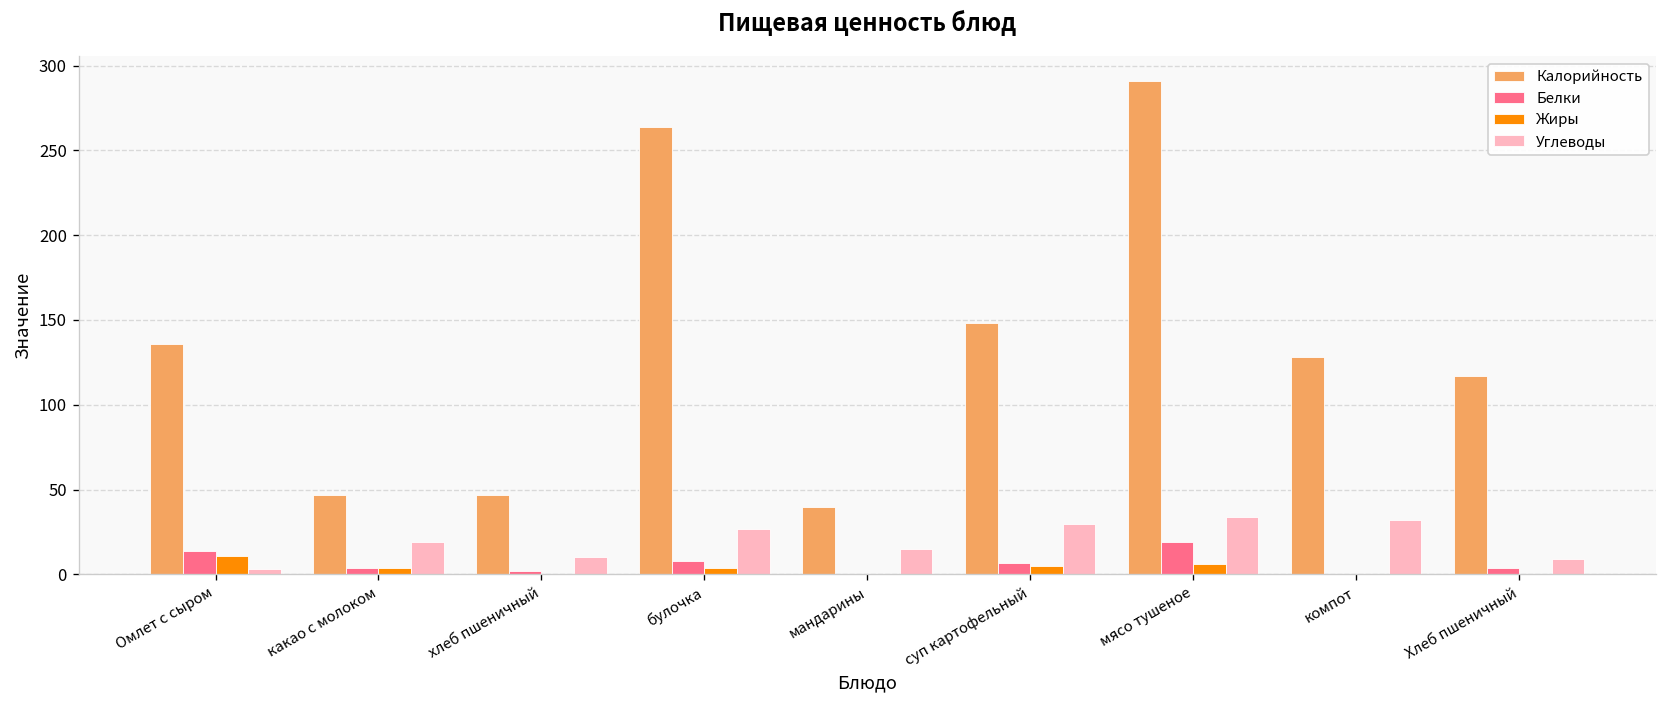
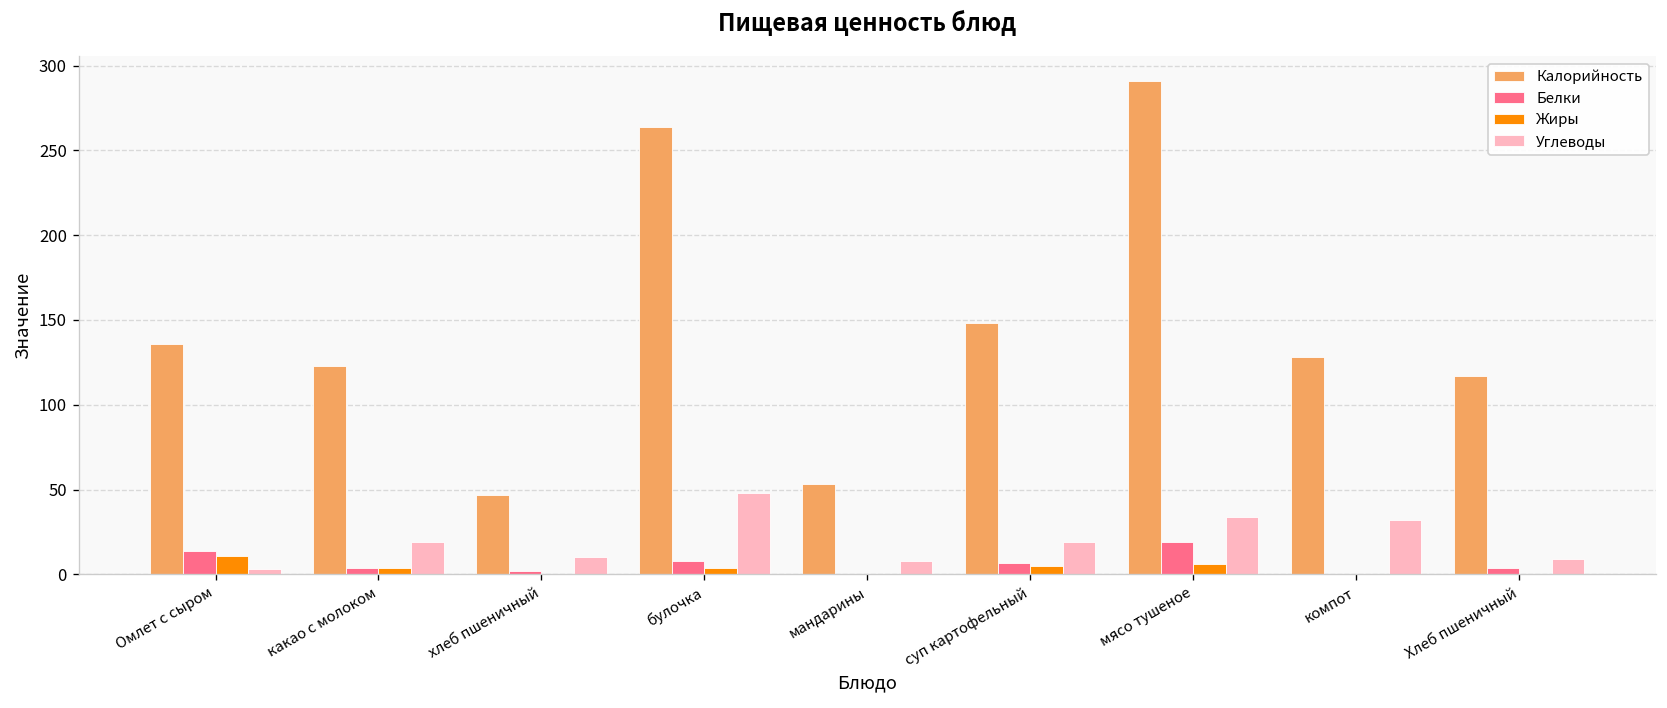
  {
    "Калорийность": {
      "Омлет с сыром": 136,
-     "какао с молоком": 47,
+     "какао с молоком": 123,
      "хлеб пшеничный": 47,
      "булочка": 264,
-     "мандарины": 40,
+     "мандарины": 53,
      "суп картофельный": 148,
      "мясо тушеное": 291,
      "компот": 128,
      "Хлеб пшеничный": 117
    },
    "Белки": {
      "Омлет с сыром": 14,
      "какао с молоком": 4,
      "хлеб пшеничный": 2,
      "булочка": 8,
      "мандарины": 0,
      "суп картофельный": 7,
      "мясо тушеное": 19,
      "компот": 0,
      "Хлеб пшеничный": 4
    },
    "Жиры": {
      "Омлет с сыром": 11,
      "какао с молоком": 4,
      "хлеб пшеничный": 0,
      "булочка": 4,
      "мандарины": 0,
      "суп картофельный": 5,
      "мясо тушеное": 6,
      "компот": 0,
      "Хлеб пшеничный": 0
    },
    "Углеводы": {
      "Омлет с сыром": 3,
      "какао с молоком": 19,
      "хлеб пшеничный": 10,
-     "булочка": 27,
-     "мандарины": 15,
-     "суп картофельный": 30,
+     "булочка": 48,
+     "мандарины": 8,
+     "суп картофельный": 19,
      "мясо тушеное": 34,
      "компот": 32,
      "Хлеб пшеничный": 9
    }
  }
